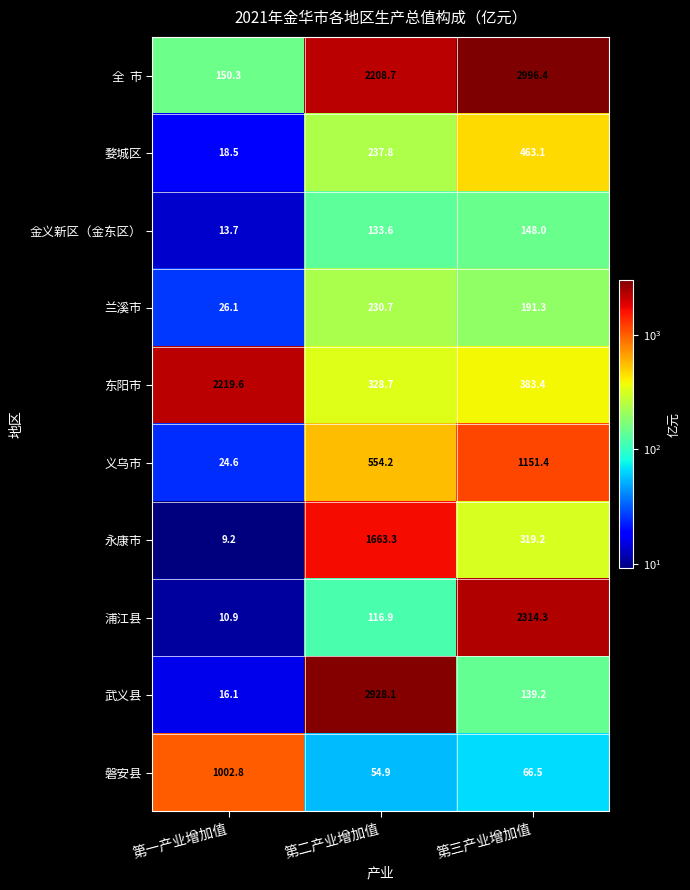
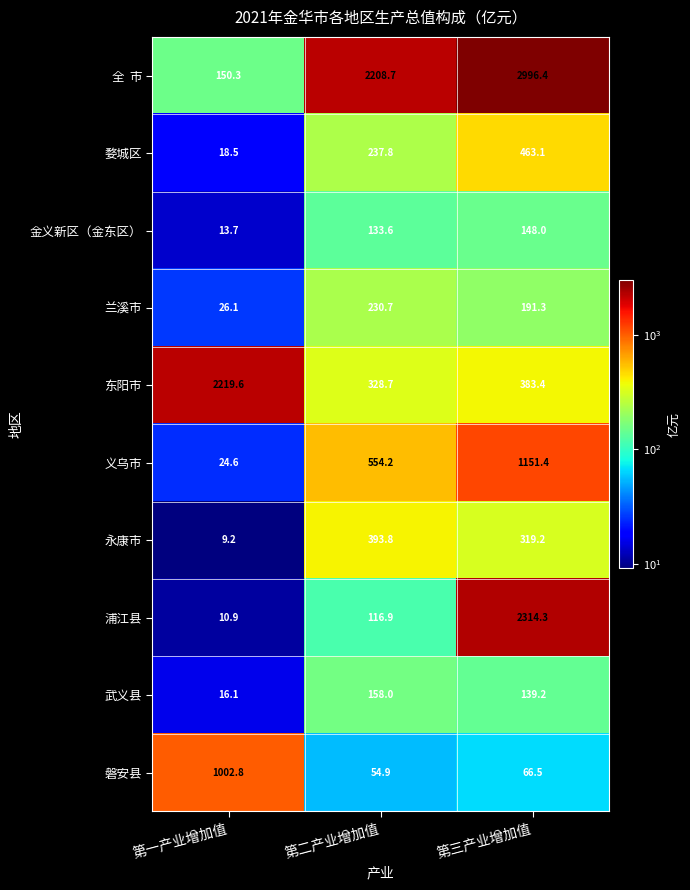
  {
    "全 市": {
      "第一产业增加值": 150.3,
      "第二产业增加值": 2208.7,
      "第三产业增加值": 2996.4
    },
    "婺城区": {
      "第一产业增加值": 18.5,
      "第二产业增加值": 237.8,
      "第三产业增加值": 463.1
    },
    "金义新区（金东区）": {
      "第一产业增加值": 13.7,
      "第二产业增加值": 133.6,
      "第三产业增加值": 148.0
    },
    "兰溪市": {
      "第一产业增加值": 26.1,
      "第二产业增加值": 230.7,
      "第三产业增加值": 191.3
    },
    "东阳市": {
      "第一产业增加值": 2219.6,
      "第二产业增加值": 328.7,
      "第三产业增加值": 383.4
    },
    "义乌市": {
      "第一产业增加值": 24.6,
      "第二产业增加值": 554.2,
      "第三产业增加值": 1151.4
    },
    "永康市": {
      "第一产业增加值": 9.2,
-     "第二产业增加值": 1663.3,
+     "第二产业增加值": 393.8,
      "第三产业增加值": 319.2
    },
    "浦江县": {
      "第一产业增加值": 10.9,
      "第二产业增加值": 116.9,
      "第三产业增加值": 2314.3
    },
    "武义县": {
      "第一产业增加值": 16.1,
-     "第二产业增加值": 2928.1,
+     "第二产业增加值": 158.0,
      "第三产业增加值": 139.2
    },
    "磐安县": {
      "第一产业增加值": 1002.8,
      "第二产业增加值": 54.9,
      "第三产业增加值": 66.5
    }
  }
